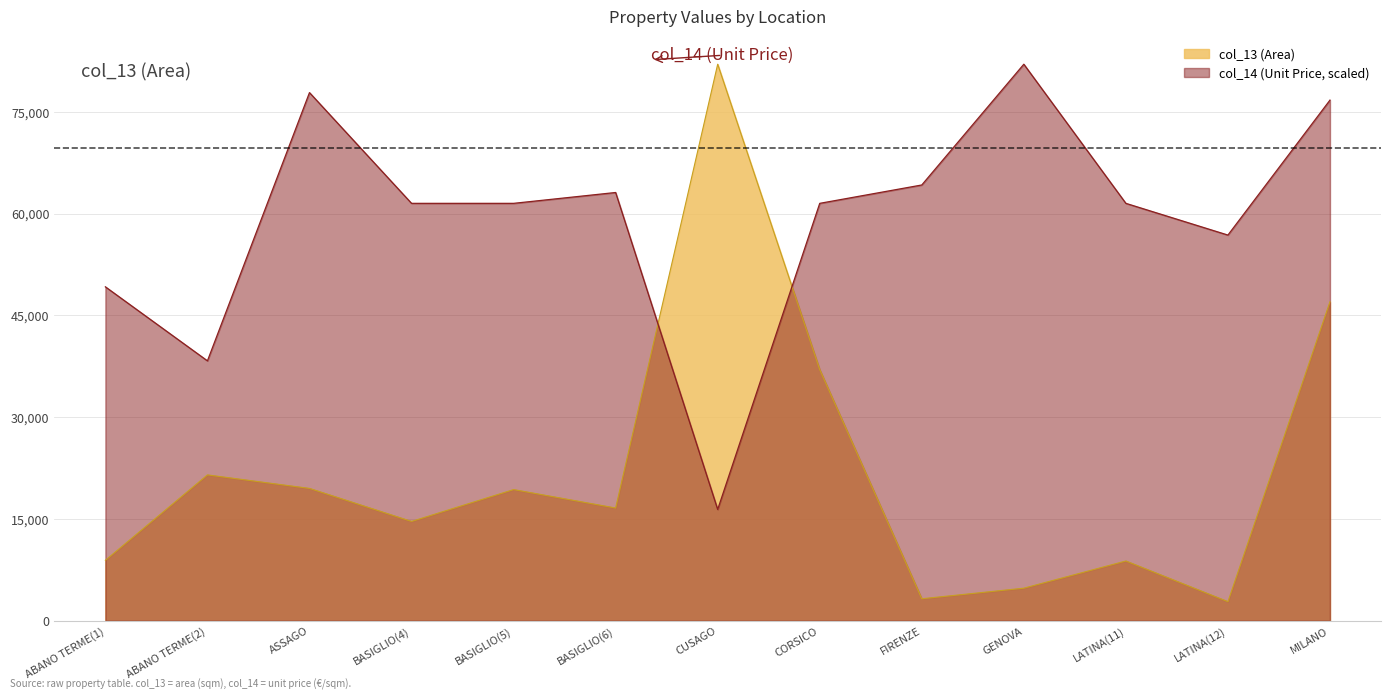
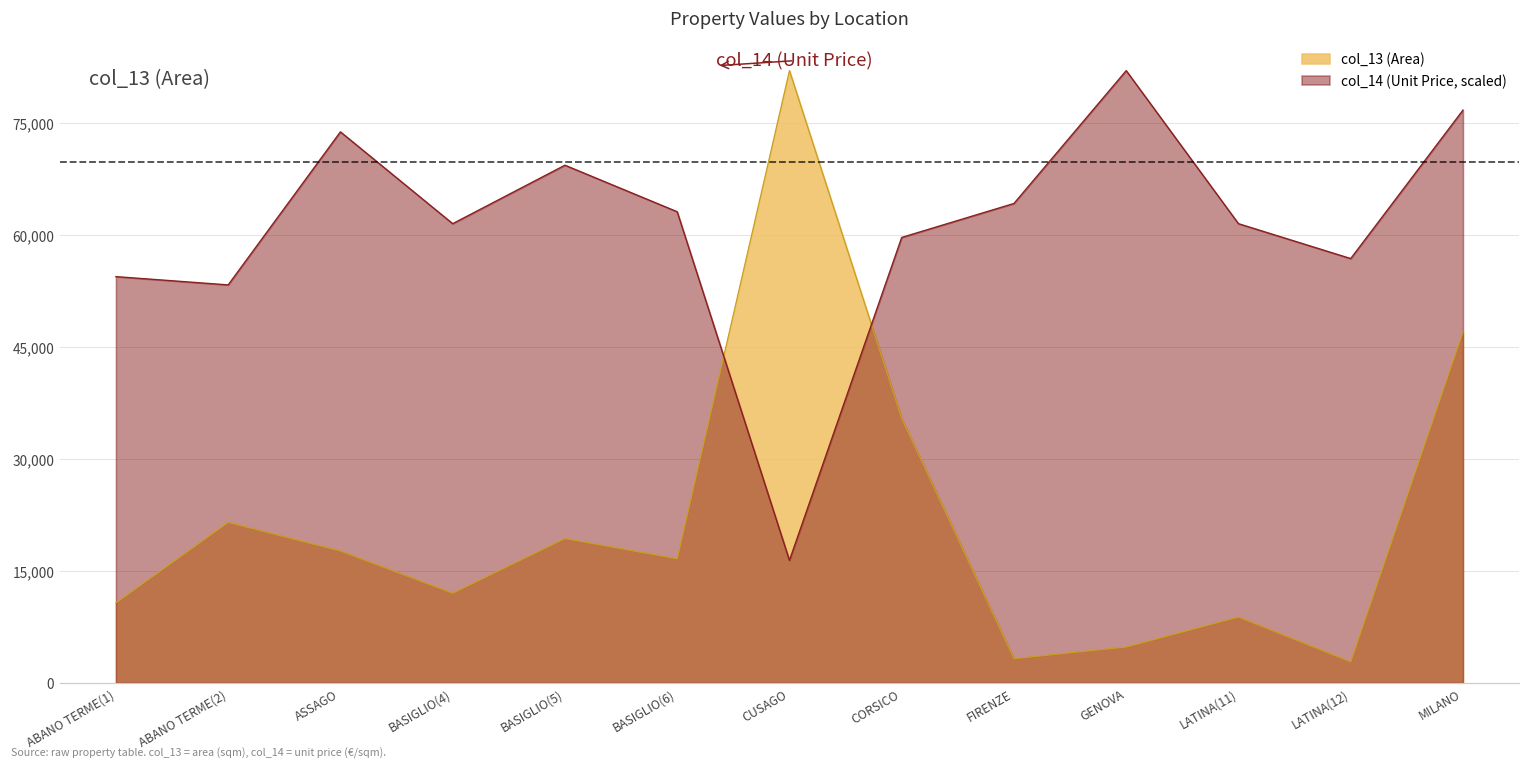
  {
    "col_13 (Area)": {
-     "ABANO TERME(1)": "9,000",
+     "ABANO TERME(1)": "11,000",
      "ABANO TERME(2)": "21,000",
-     "ASSAGO": "20,000",
-     "BASIGLIO(4)": "15,000",
+     "ASSAGO": "18,000",
+     "BASIGLIO(4)": "12,000",
      "BASIGLIO(5)": "19,000",
      "BASIGLIO(6)": "17,000",
-     "CORSICO": "37,000",
+     "CORSICO": "35,000",
      "FIRENZE": "3,000",
      "GENOVA": "5,000",
      "LATINA(11)": "9,000",
      "LATINA(12)": "3,000",
      "MILANO": "47,000"
    },
    "col_14 (Unit Price, scaled)": {
-     "ABANO TERME(1)": "49,000",
-     "ABANO TERME(2)": "38,000",
-     "ASSAGO": "78,000",
+     "ABANO TERME(1)": "54,000",
+     "ABANO TERME(2)": "53,000",
+     "ASSAGO": "74,000",
      "BASIGLIO(4)": "62,000",
-     "BASIGLIO(5)": "62,000",
+     "BASIGLIO(5)": "69,000",
      "BASIGLIO(6)": "63,000",
      "CUSAGO": "16,000",
-     "CORSICO": "62,000",
+     "CORSICO": "60,000",
      "FIRENZE": "64,000",
      "GENOVA": "82,000",
      "LATINA(11)": "62,000",
      "LATINA(12)": "57,000",
      "MILANO": "77,000"
    }
  }
